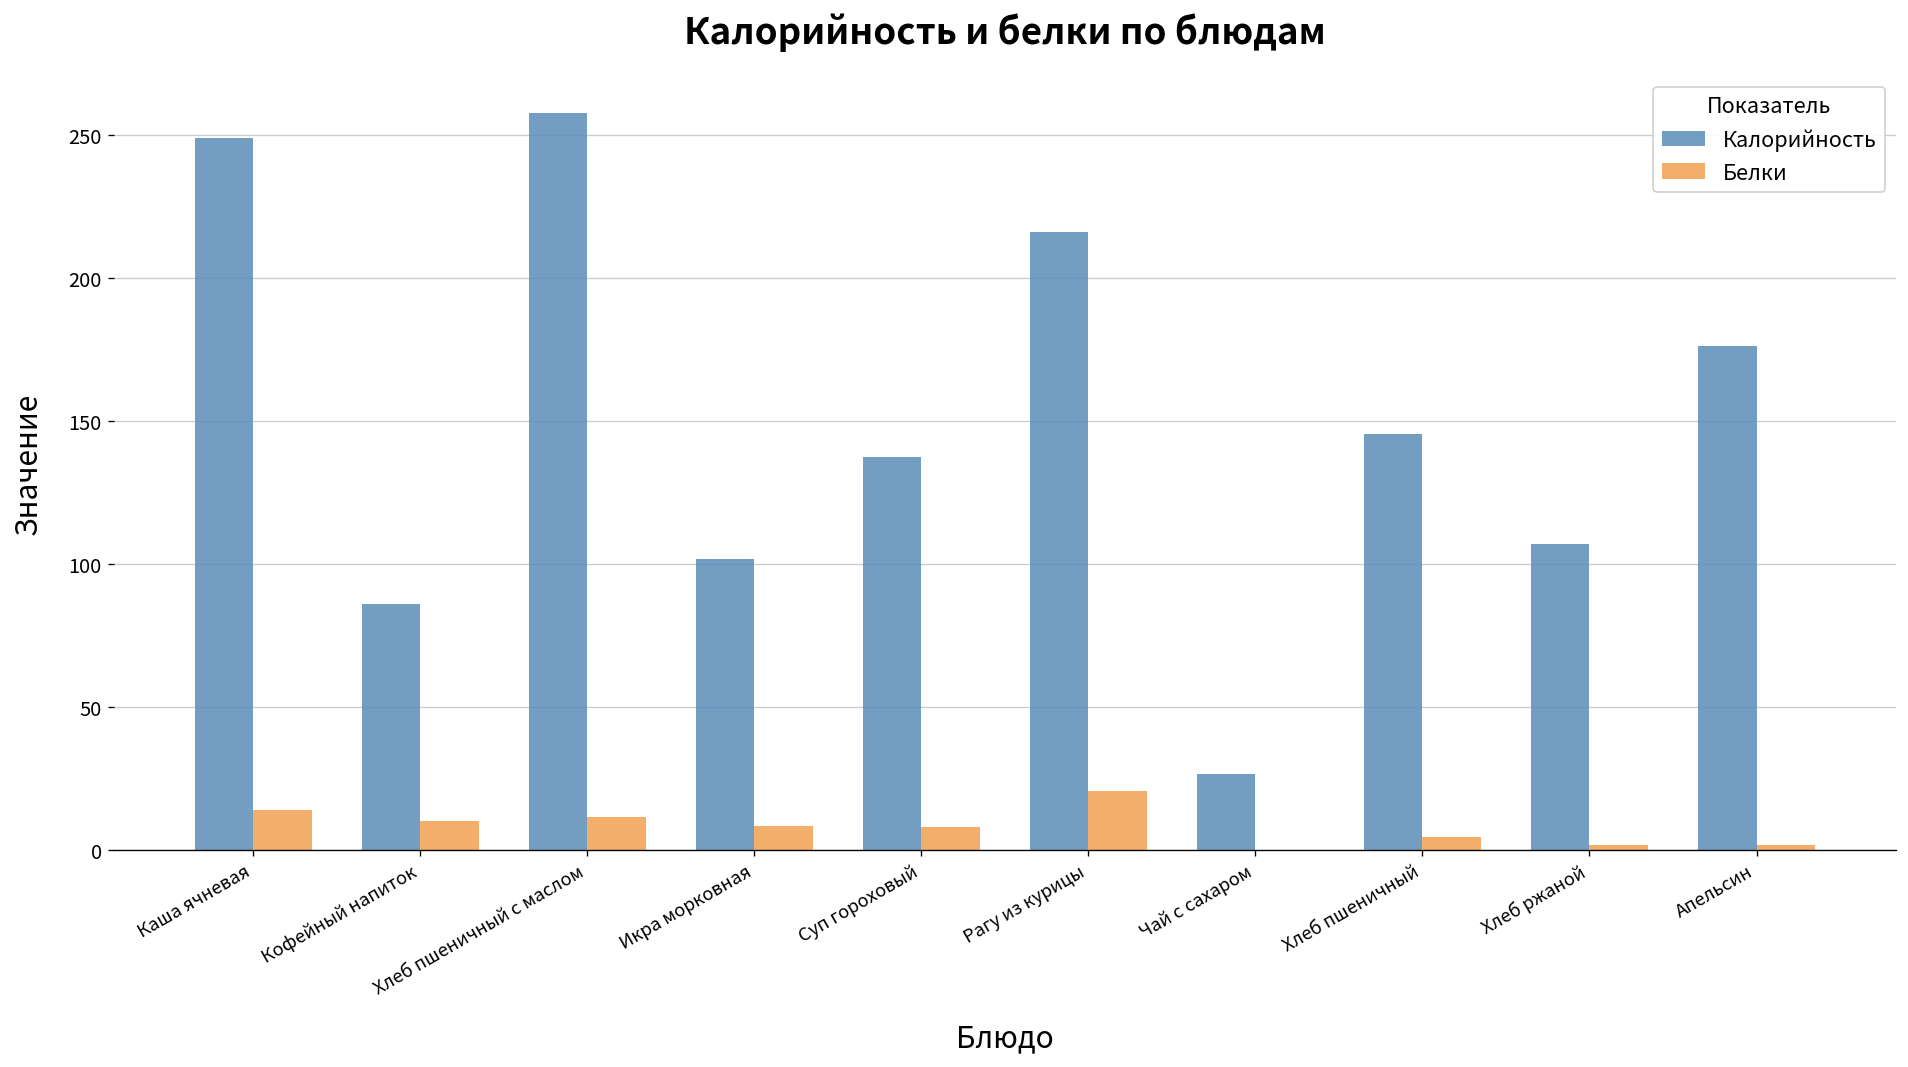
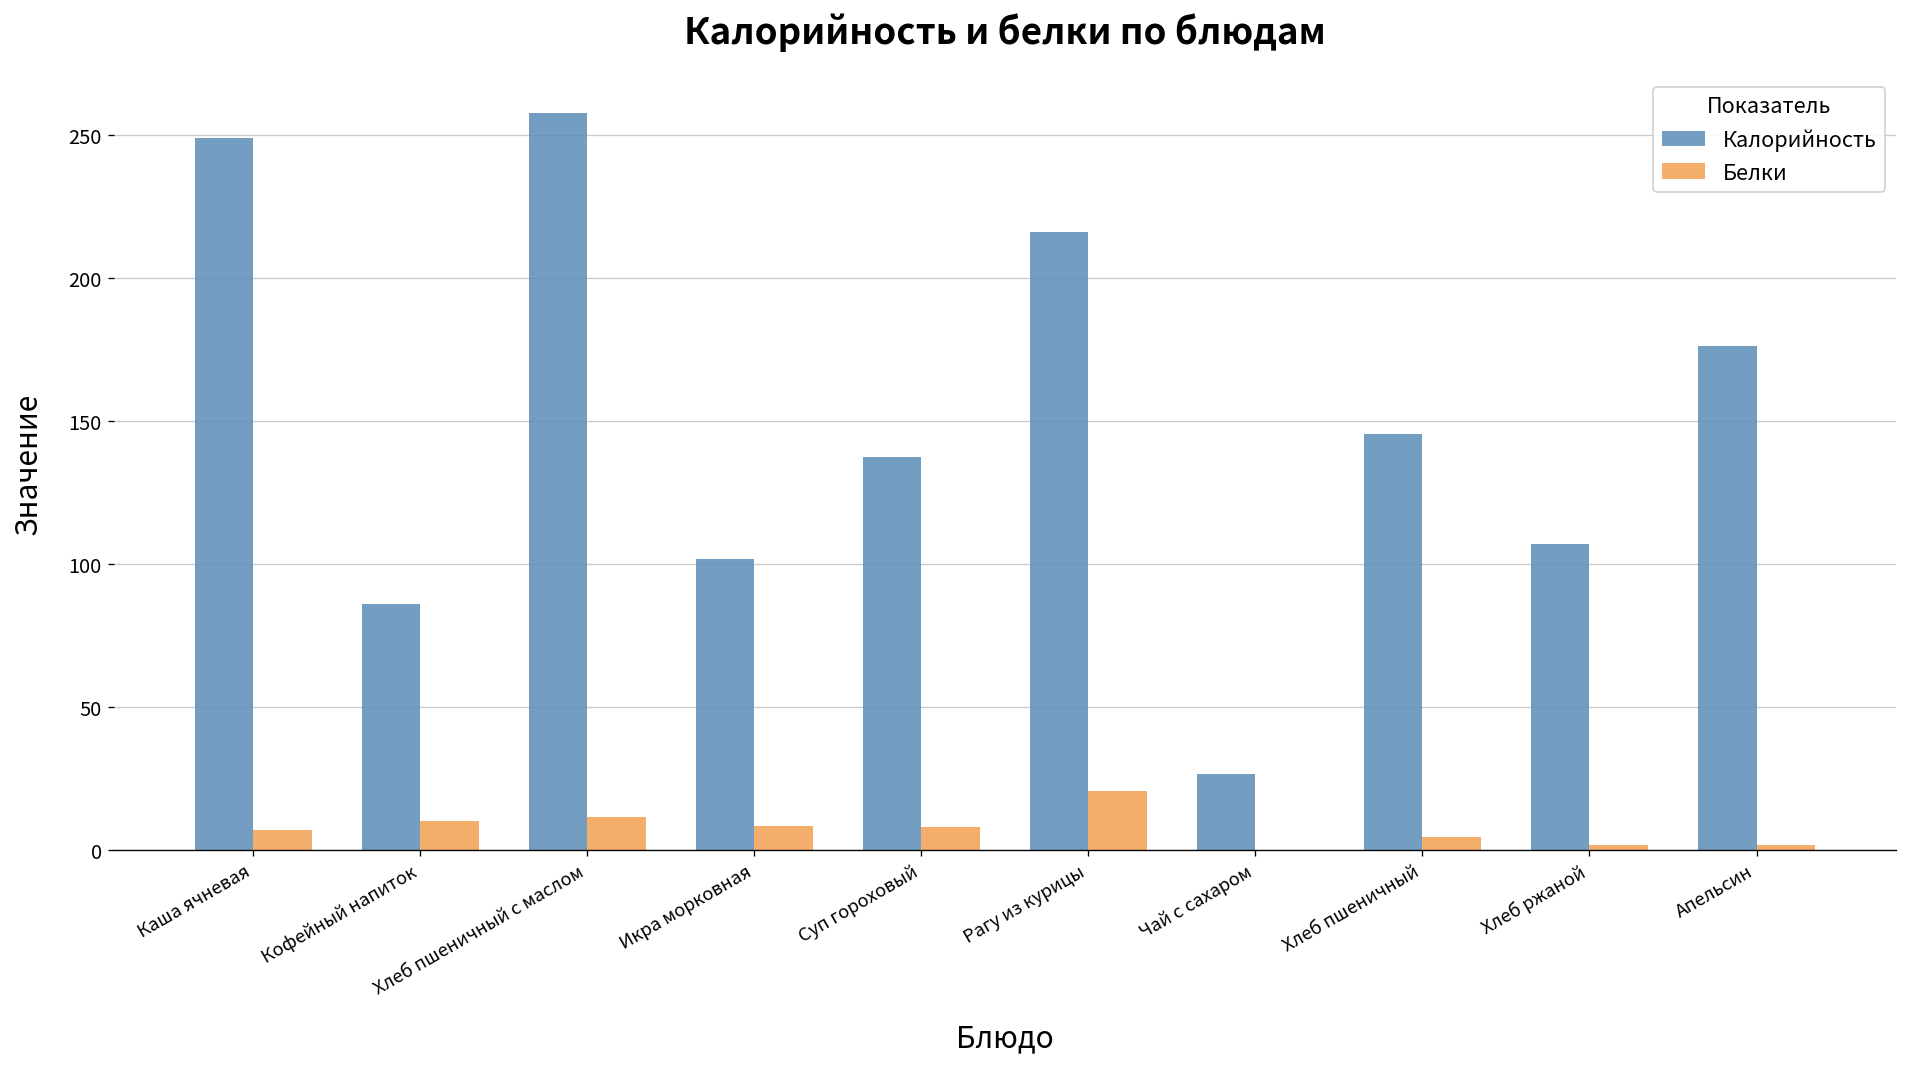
  {
    "Калорийность": {
      "Каша ячневая": 249,
      "Кофейный напиток": 86,
      "Хлеб пшеничный с маслом": 258,
      "Икра морковная": 102,
      "Суп гороховый": 137,
      "Рагу из курицы": 216,
      "Чай с сахаром": 27,
      "Хлеб пшеничный": 145,
      "Хлеб ржаной": 107,
      "Апельсин": 176
    },
    "Белки": {
-     "Каша ячневая": 14,
+     "Каша ячневая": 7,
      "Кофейный напиток": 10,
      "Хлеб пшеничный с маслом": 12,
      "Икра морковная": 9,
      "Суп гороховый": 8,
      "Рагу из курицы": 21,
      "Хлеб пшеничный": 5,
      "Хлеб ржаной": 2,
      "Апельсин": 2
    }
  }
